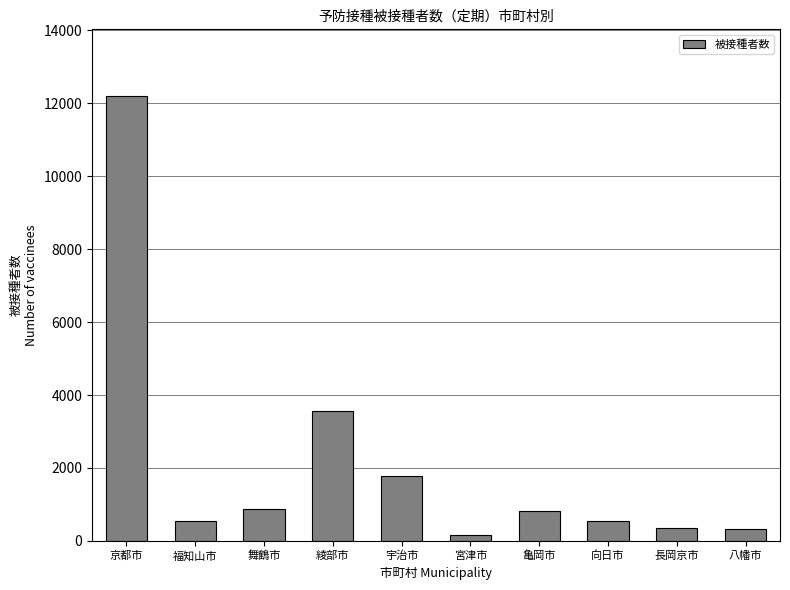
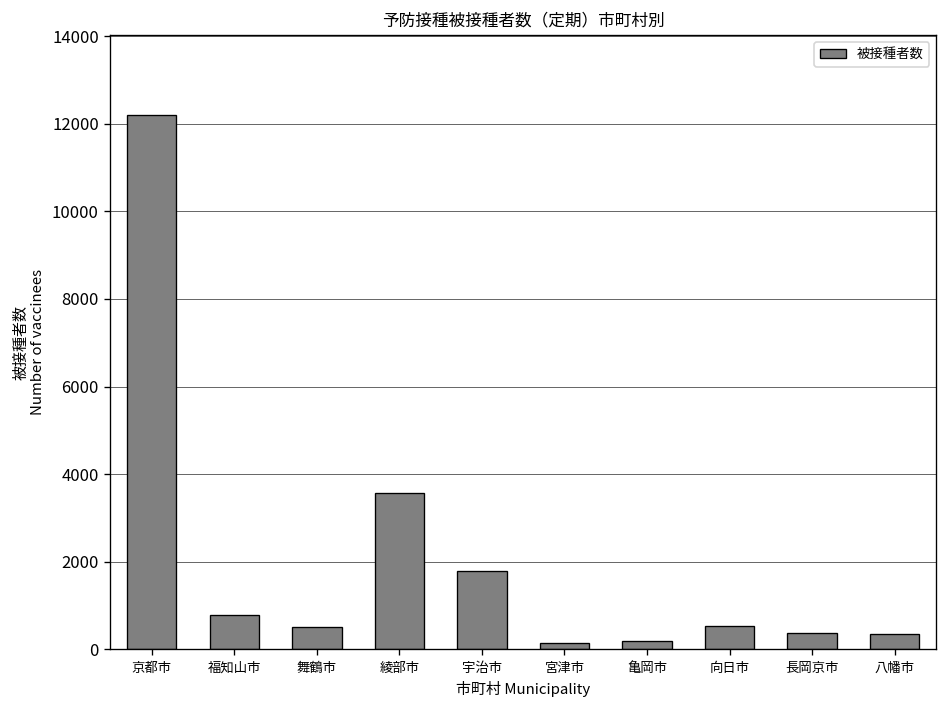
  {
    "京都市": 12200,
-   "福知山市": 600,
-   "舞鶴市": 900,
+   "福知山市": 800,
+   "舞鶴市": 500,
    "綾部市": 3600,
    "宇治市": 1800,
    "宮津市": 200,
-   "亀岡市": 800,
+   "亀岡市": 200,
    "向日市": 500,
    "長岡京市": 400,
    "八幡市": 300
  }
